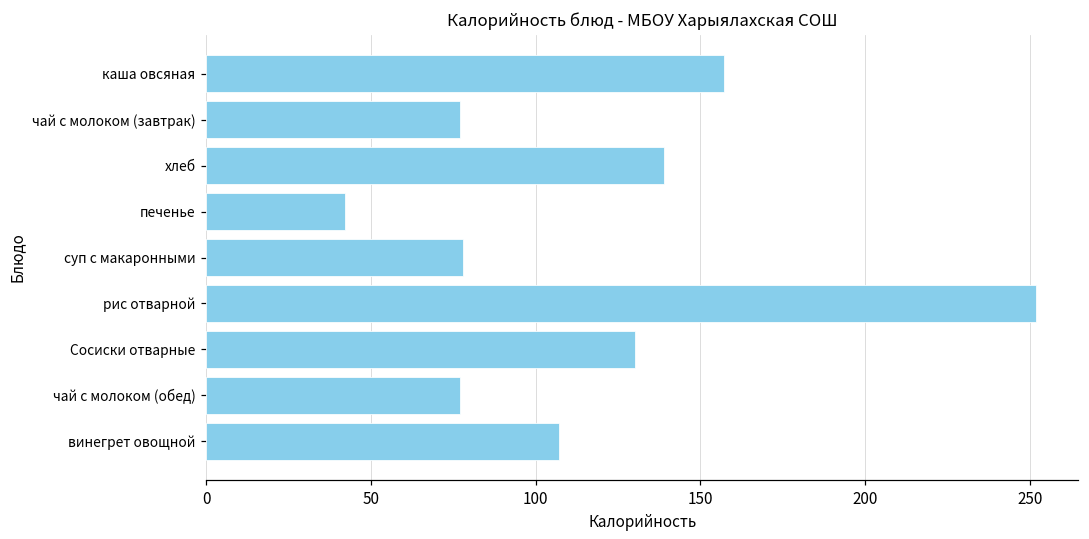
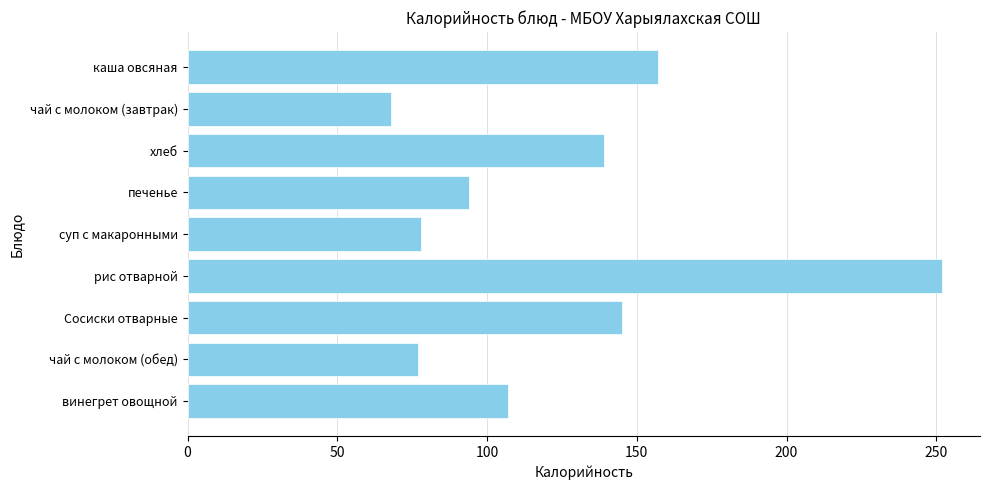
  {
    "каша овсяная": 157,
-   "чай с молоком (завтрак)": 77,
+   "чай с молоком (завтрак)": 68,
    "хлеб": 139,
-   "печенье": 42,
+   "печенье": 94,
    "суп с макаронными": 78,
    "рис отварной": 252,
-   "Сосиски отварные": 130,
+   "Сосиски отварные": 145,
    "чай с молоком (обед)": 77,
    "винегрет овощной": 107
  }
